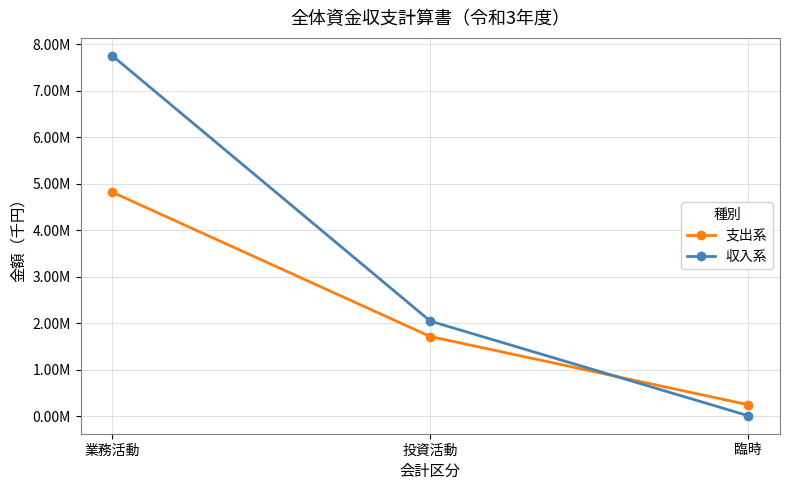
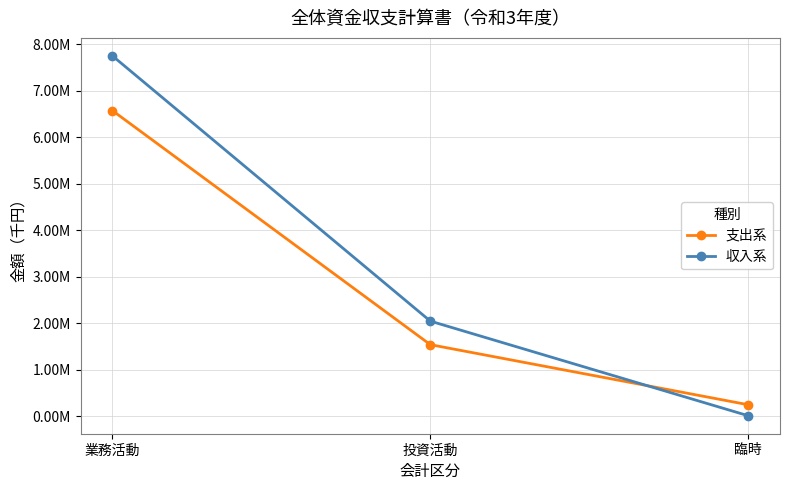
  {
    "支出系": {
-     "業務活動": 4800000,
-     "投資活動": 1700000,
+     "業務活動": 6600000,
+     "投資活動": 1500000,
      "臨時": 300000
    },
    "収入系": {
      "業務活動": 7700000,
      "投資活動": 2000000,
      "臨時": 0
    }
  }
